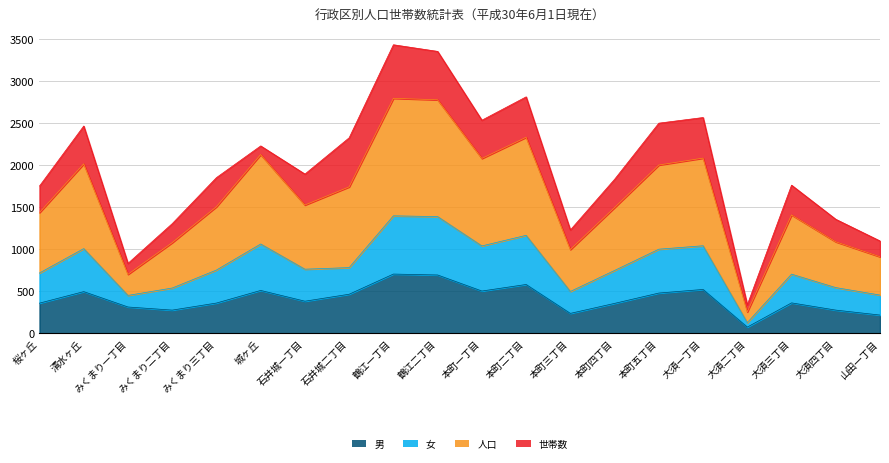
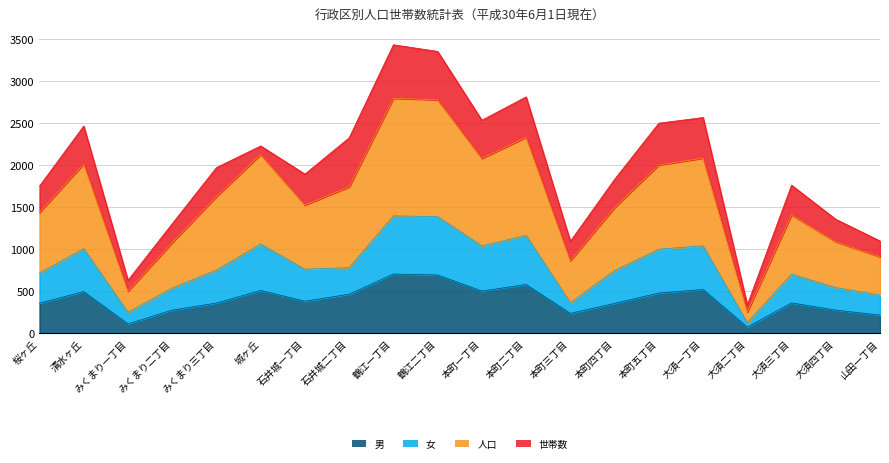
  {
    "男": {
      "桜ヶ丘": 400,
      "清水ヶ丘": 500,
-     "みくまり一丁目": 300,
+     "みくまり一丁目": 100,
      "みくまり二丁目": 300,
      "みくまり三丁目": 400,
      "城ヶ丘": 500,
      "石井城一丁目": 400,
      "石井城二丁目": 500,
      "鶴江一丁目": 700,
      "鶴江二丁目": 700,
      "本町一丁目": 500,
      "本町二丁目": 600,
      "本町三丁目": 200,
      "本町四丁目": 400,
      "本町五丁目": 500,
      "大須一丁目": 500,
      "大須二丁目": 100,
      "大須三丁目": 400,
      "大須四丁目": 300,
      "山田一丁目": 200
    },
    "女": {
      "桜ヶ丘": 400,
      "清水ヶ丘": 500,
      "みくまり一丁目": 100,
      "みくまり二丁目": 300,
      "みくまり三丁目": 400,
      "城ヶ丘": 600,
      "石井城一丁目": 400,
      "石井城二丁目": 300,
      "鶴江一丁目": 700,
      "鶴江二丁目": 700,
      "本町一丁目": 500,
      "本町二丁目": 600,
-     "本町三丁目": 300,
+     "本町三丁目": 100,
      "本町四丁目": 400,
      "本町五丁目": 500,
      "大須一丁目": 500,
      "大須二丁目": 100,
      "大須三丁目": 300,
      "大須四丁目": 300,
      "山田一丁目": 200
    },
    "人口": {
      "桜ヶ丘": 700,
      "清水ヶ丘": 1000,
      "みくまり一丁目": 300,
      "みくまり二丁目": 500,
-     "みくまり三丁目": 800,
+     "みくまり三丁目": 900,
      "城ヶ丘": 1100,
      "石井城一丁目": 800,
      "石井城二丁目": 1000,
      "鶴江一丁目": 1400,
      "鶴江二丁目": 1400,
      "本町一丁目": 1000,
      "本町二丁目": 1200,
      "本町三丁目": 500,
      "本町四丁目": 700,
      "本町五丁目": 1000,
      "大須一丁目": 1000,
      "大須二丁目": 100,
      "大須三丁目": 700,
      "大須四丁目": 500,
      "山田一丁目": 500
    },
    "世帯数": {
      "桜ヶ丘": 300,
      "清水ヶ丘": 500,
      "みくまり一丁目": 100,
      "みくまり二丁目": 200,
      "みくまり三丁目": 300,
      "城ヶ丘": 100,
      "石井城一丁目": 400,
      "石井城二丁目": 600,
      "鶴江一丁目": 600,
      "鶴江二丁目": 600,
      "本町一丁目": 500,
      "本町二丁目": 500,
      "本町三丁目": 200,
      "本町四丁目": 300,
      "本町五丁目": 500,
      "大須一丁目": 500,
      "大須二丁目": 100,
      "大須三丁目": 400,
      "大須四丁目": 300,
      "山田一丁目": 200
    }
  }
